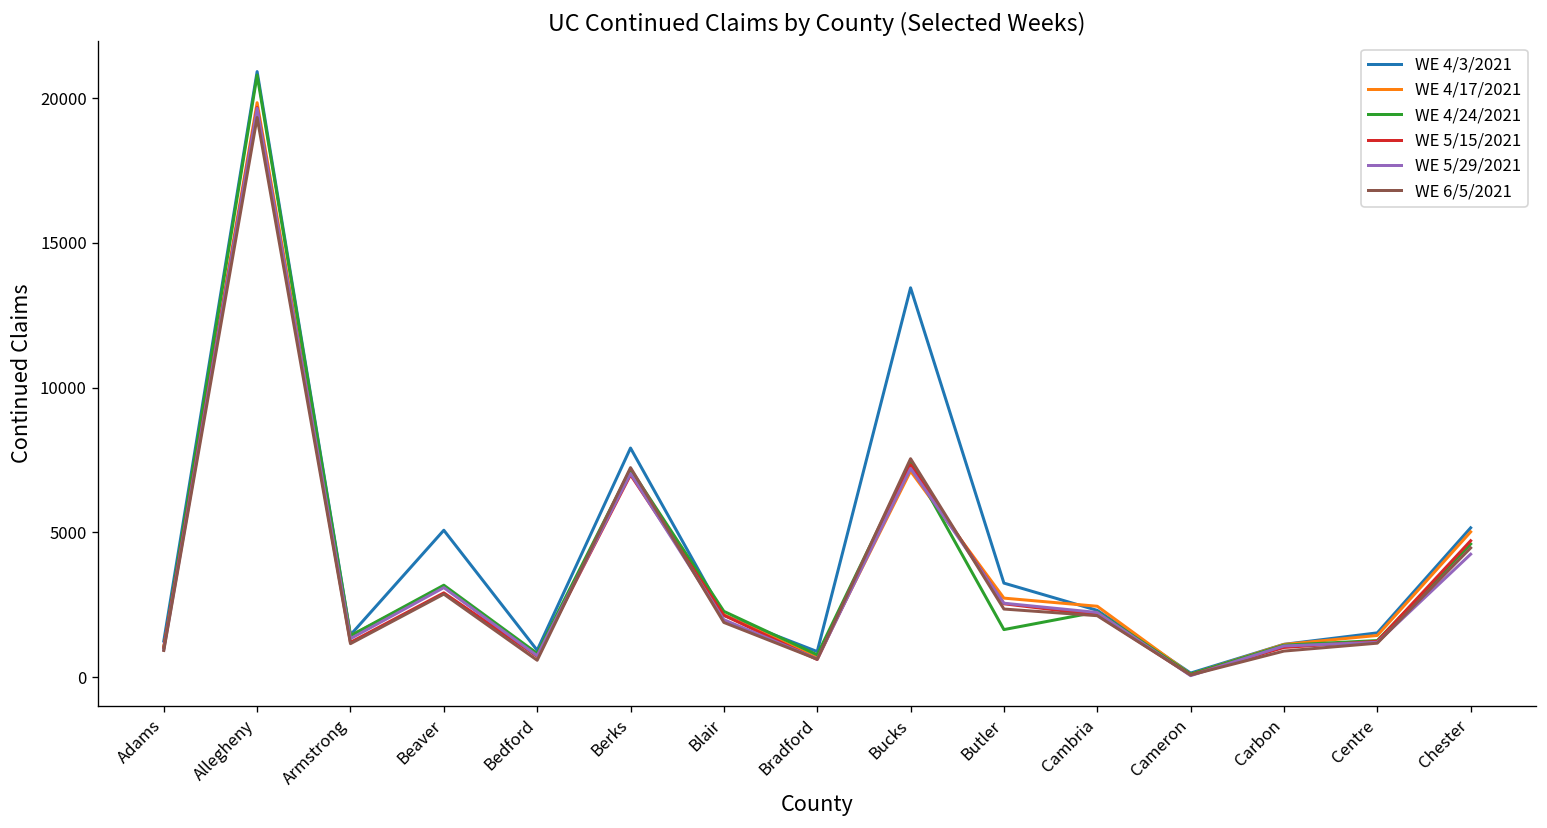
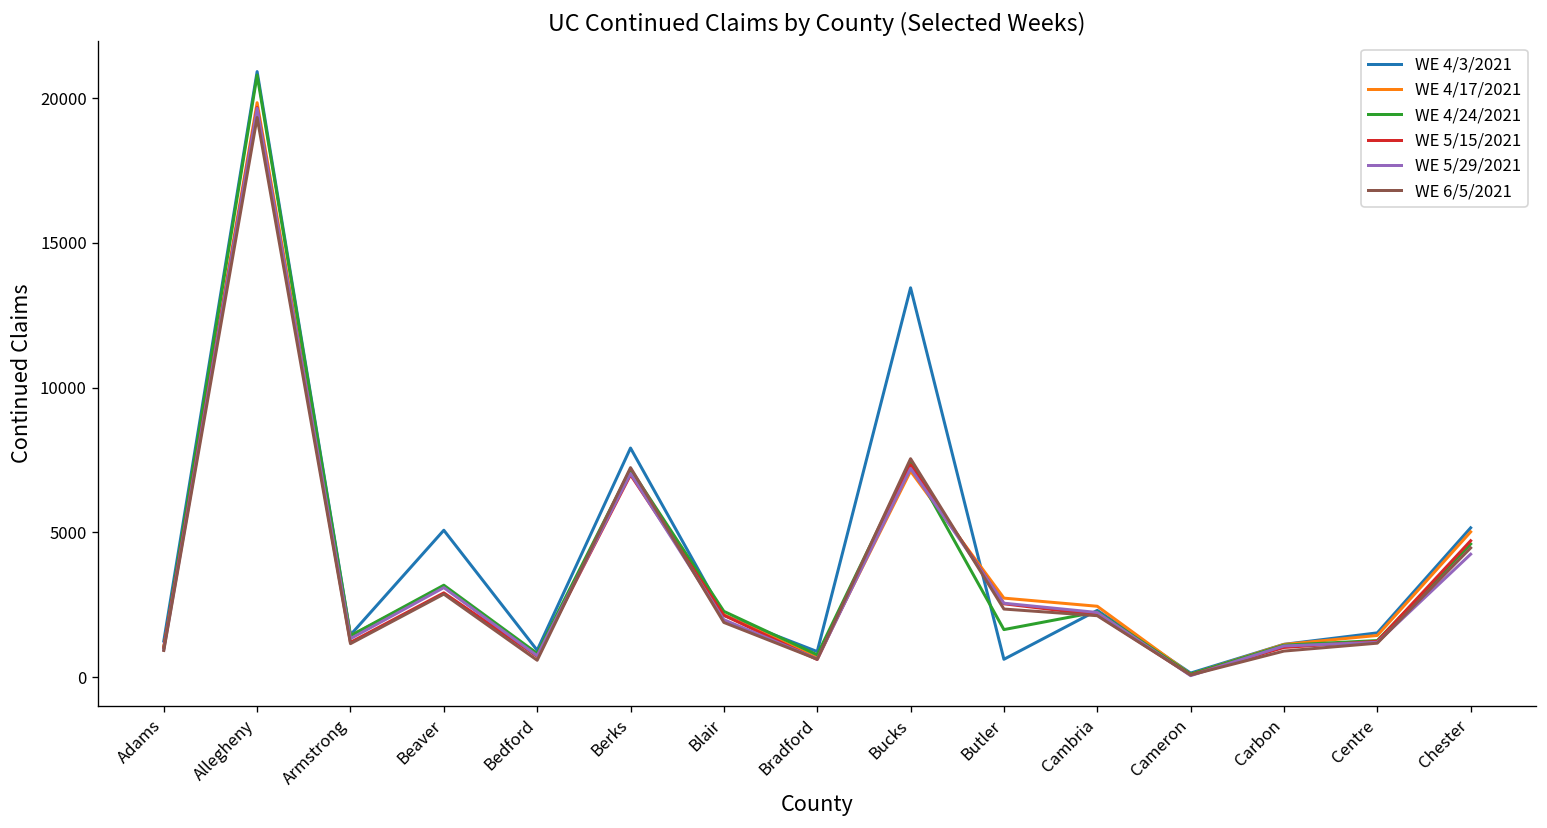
  {
    "WE 4/3/2021": {
      "Adams": 1200,
      "Allegheny": 20900,
      "Beaver": 5100,
      "Bedford": 900,
      "Berks": 7900,
      "Bradford": 900,
      "Bucks": 13500,
-     "Butler": 3300,
+     "Butler": 600,
      "Chester": 5200
    },
    "WE 4/17/2021": {
      "Allegheny": 19800,
      "Butler": 2700,
      "Cambria": 2500,
      "Chester": 5000
    },
    "WE 4/24/2021": {
      "Allegheny": 20800,
      "Blair": 2300,
      "Butler": 1600,
      "Chester": 4600
    },
    "WE 5/15/2021": {
      "Chester": 4700
    },
    "WE 5/29/2021": {
      "Chester": 4200
    },
    "WE 6/5/2021": {
      "Allegheny": 19300,
      "Bedford": 600,
      "Bucks": 7500,
      "Butler": 2400,
      "Carbon": 900,
      "Chester": 4500
    }
  }
